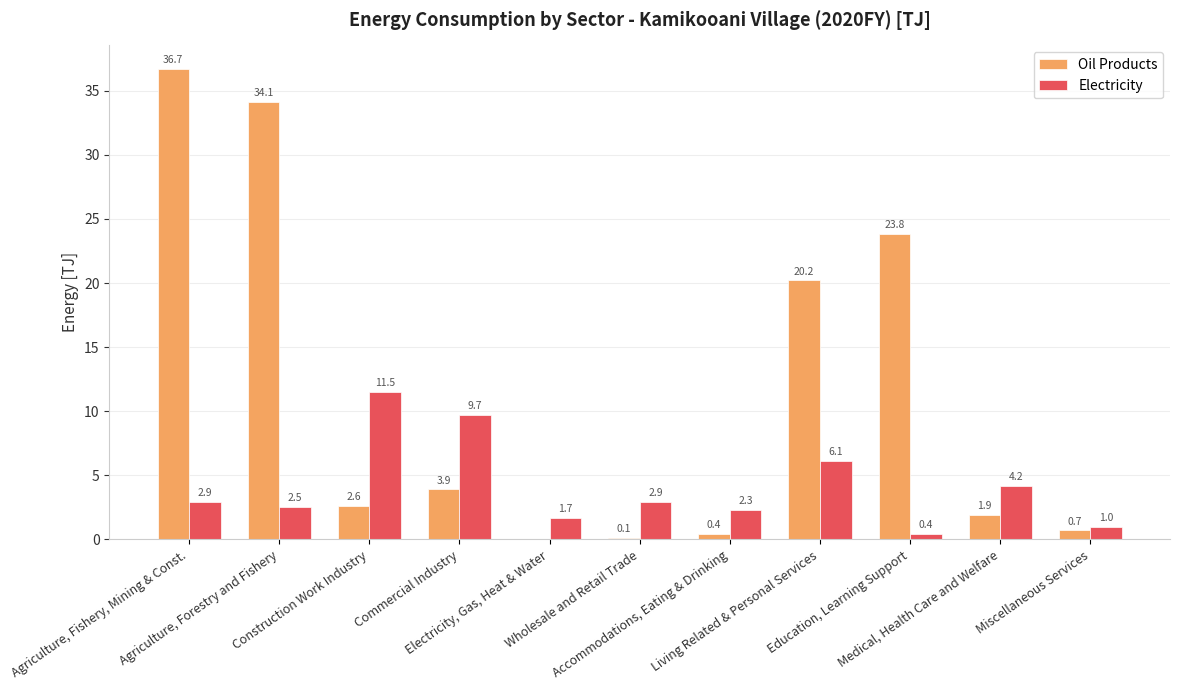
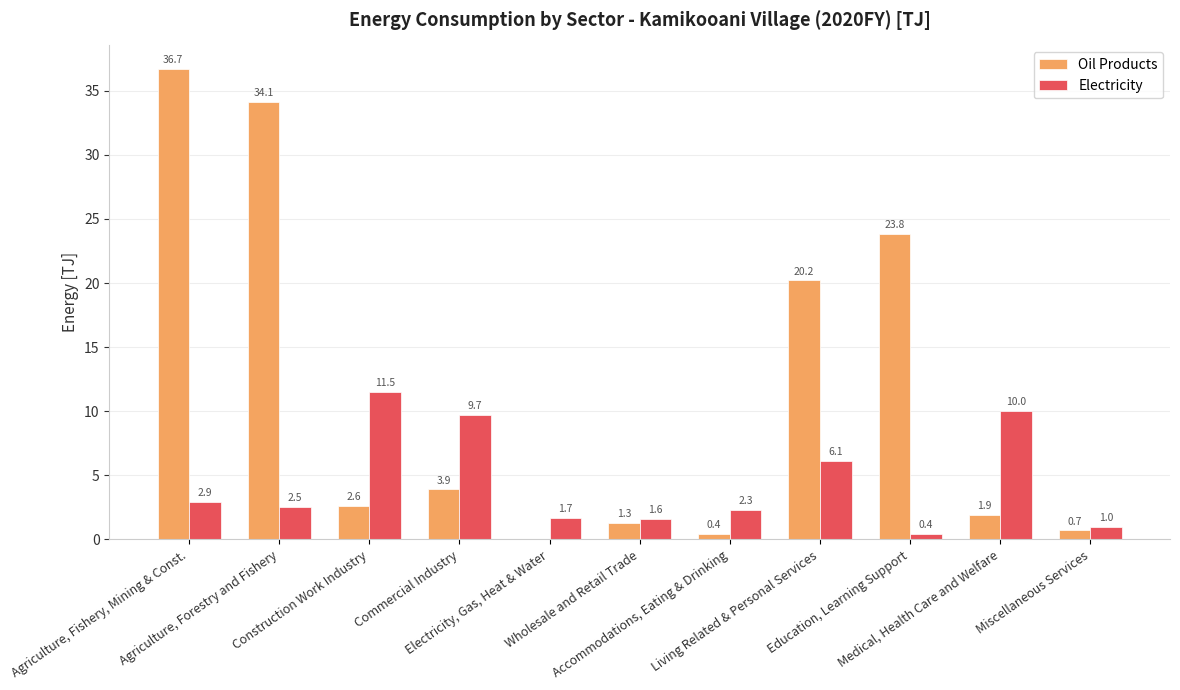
  {
    "Oil Products": {
      "Agriculture, Fishery, Mining & Const.": 36.7,
      "Agriculture, Forestry and Fishery": 34.1,
      "Construction Work Industry": 2.6,
      "Commercial Industry": 3.9,
-     "Wholesale and Retail Trade": 0.1,
+     "Wholesale and Retail Trade": 1.3,
      "Accommodations, Eating & Drinking": 0.4,
      "Living Related & Personal Services": 20.2,
      "Education, Learning Support": 23.8,
      "Medical, Health Care and Welfare": 1.9,
      "Miscellaneous Services": 0.7
    },
    "Electricity": {
      "Agriculture, Fishery, Mining & Const.": 2.9,
      "Agriculture, Forestry and Fishery": 2.5,
      "Construction Work Industry": 11.5,
      "Commercial Industry": 9.7,
      "Electricity, Gas, Heat & Water": 1.7,
-     "Wholesale and Retail Trade": 2.9,
+     "Wholesale and Retail Trade": 1.6,
      "Accommodations, Eating & Drinking": 2.3,
      "Living Related & Personal Services": 6.1,
      "Education, Learning Support": 0.4,
-     "Medical, Health Care and Welfare": 4.2,
+     "Medical, Health Care and Welfare": 10.0,
      "Miscellaneous Services": 1.0
    }
  }
